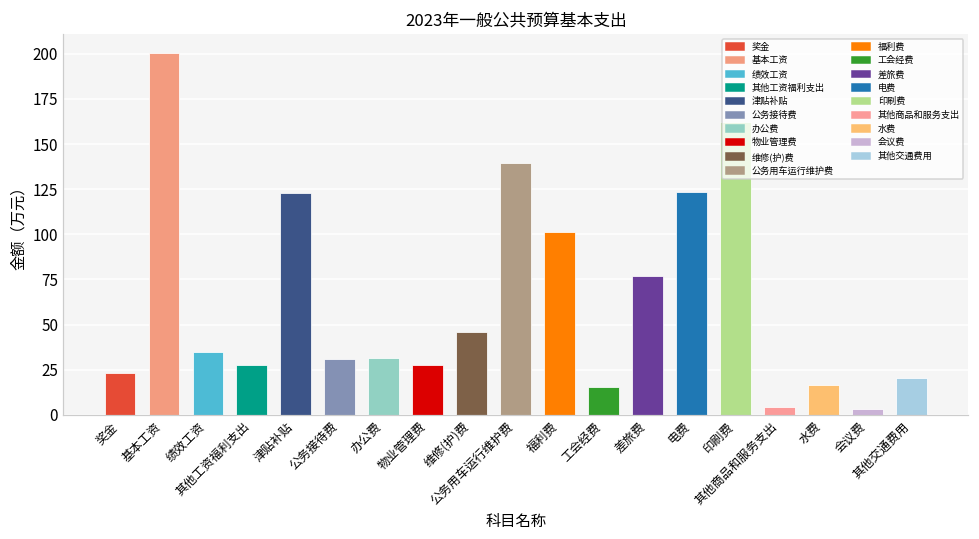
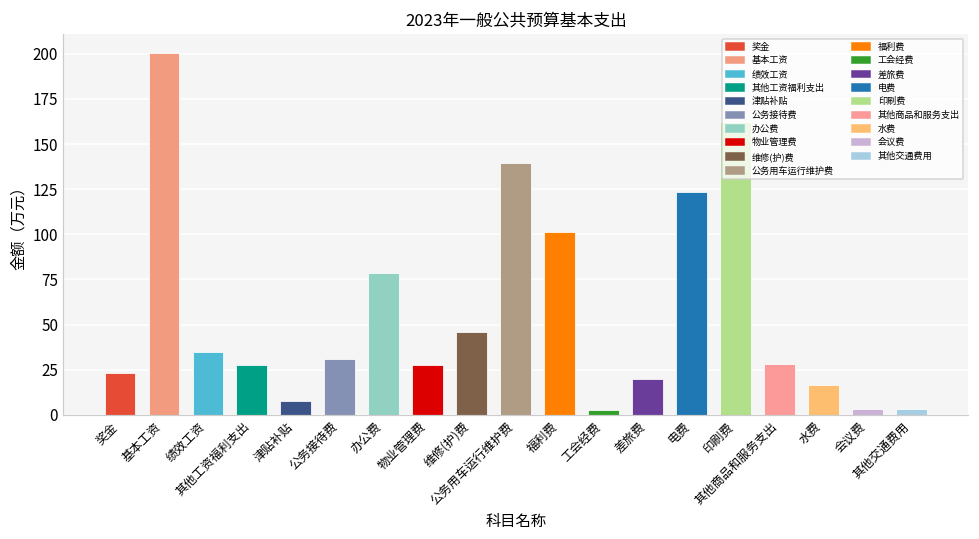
  {
    "奖金": 23,
    "基本工资": 201,
    "绩效工资": 35,
    "其他工资福利支出": 28,
-   "津贴补贴": 123,
+   "津贴补贴": 7,
    "公务接待费": 31,
-   "办公费": 32,
+   "办公费": 78,
    "物业管理费": 28,
    "维修(护)费": 46,
    "公务用车运行维护费": 140,
    "福利费": 101,
-   "工会经费": 15,
-   "差旅费": 77,
+   "工会经费": 3,
+   "差旅费": 20,
    "电费": 124,
-   "其他商品和服务支出": 4,
+   "其他商品和服务支出": 28,
    "水费": 17,
    "会议费": 3,
-   "其他交通费用": 21
+   "其他交通费用": 3
  }
